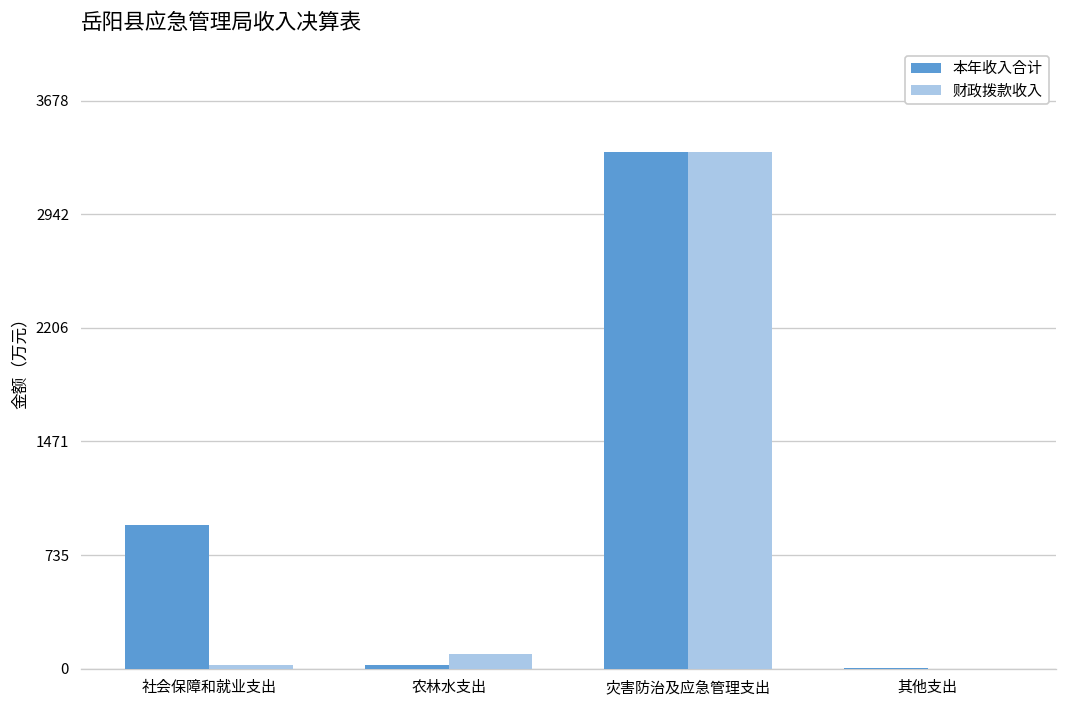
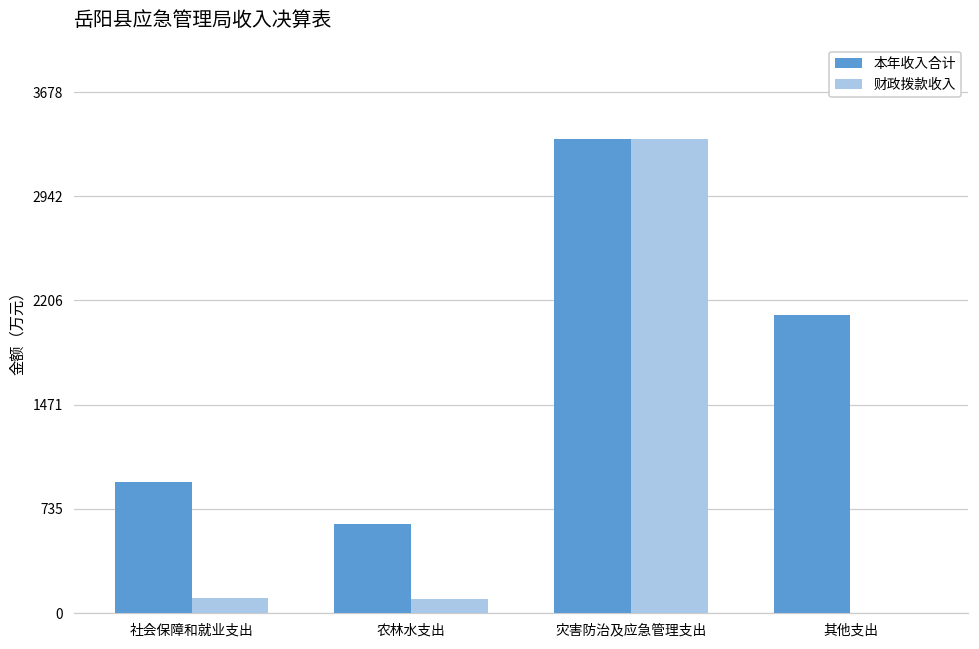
  {
    "本年收入合计": {
      "社会保障和就业支出": 930,
-     "农林水支出": 20,
+     "农林水支出": 630,
      "灾害防治及应急管理支出": 3340,
-     "其他支出": 10
+     "其他支出": 2100
    },
    "财政拨款收入": {
-     "社会保障和就业支出": 20,
+     "社会保障和就业支出": 100,
      "农林水支出": 100,
      "灾害防治及应急管理支出": 3340,
      "其他支出": 0
    }
  }
